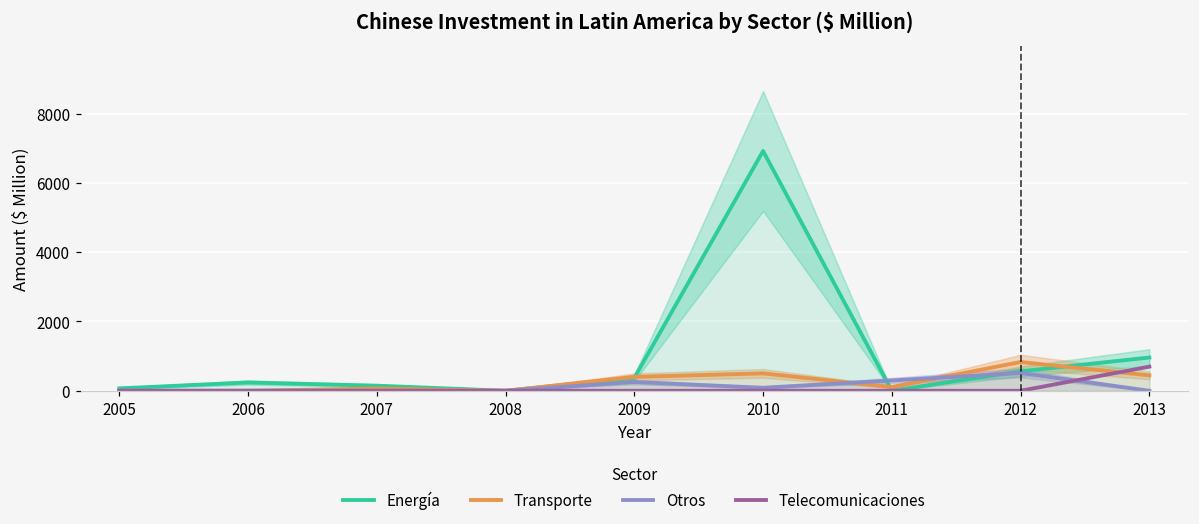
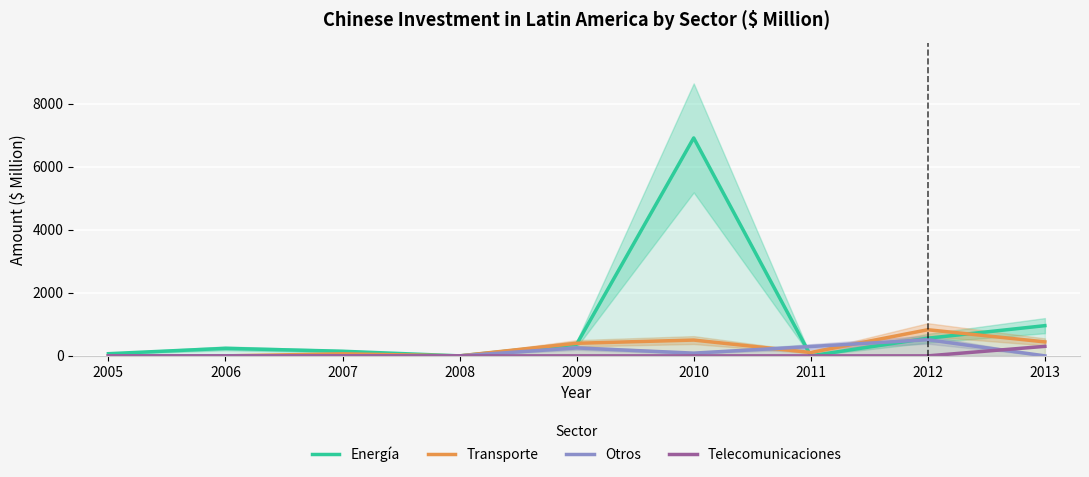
  {
    "Telecomunicaciones": {
      "2009": 0,
      "2010": 0,
      "2012": 0,
-     "2013": 700
+     "2013": 300
    }
  }
